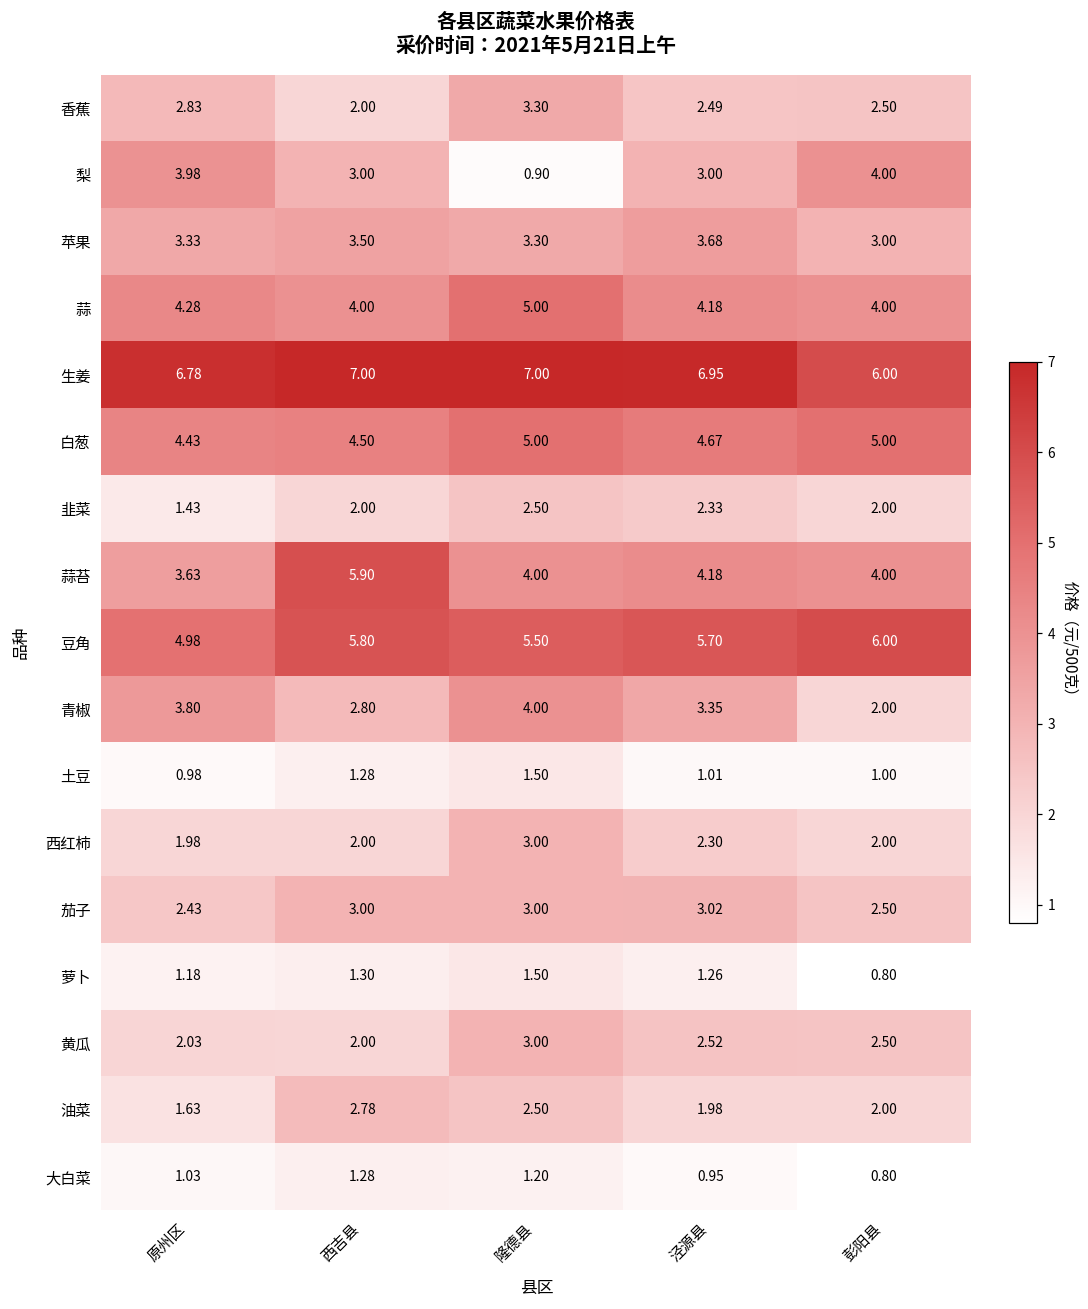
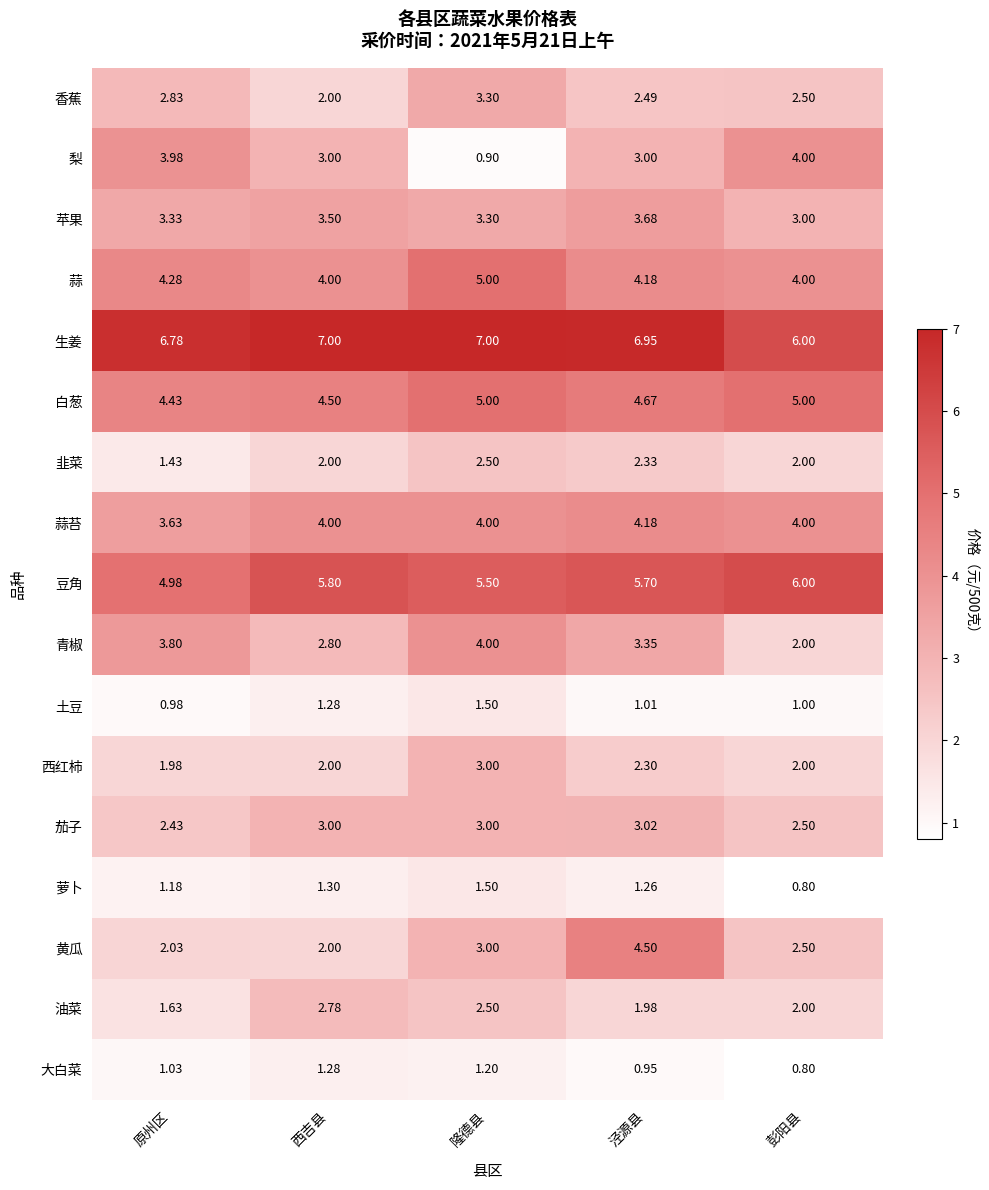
  {
    "香蕉": {
      "原州区": 2.83,
      "西吉县": 2.00,
      "隆德县": 3.30,
      "泾源县": 2.49,
      "彭阳县": 2.50
    },
    "梨": {
      "原州区": 3.98,
      "西吉县": 3.00,
      "隆德县": 0.90,
      "泾源县": 3.00,
      "彭阳县": 4.00
    },
    "苹果": {
      "原州区": 3.33,
      "西吉县": 3.50,
      "隆德县": 3.30,
      "泾源县": 3.68,
      "彭阳县": 3.00
    },
    "蒜": {
      "原州区": 4.28,
      "西吉县": 4.00,
      "隆德县": 5.00,
      "泾源县": 4.18,
      "彭阳县": 4.00
    },
    "生姜": {
      "原州区": 6.78,
      "西吉县": 7.00,
      "隆德县": 7.00,
      "泾源县": 6.95,
      "彭阳县": 6.00
    },
    "白葱": {
      "原州区": 4.43,
      "西吉县": 4.50,
      "隆德县": 5.00,
      "泾源县": 4.67,
      "彭阳县": 5.00
    },
    "韭菜": {
      "原州区": 1.43,
      "西吉县": 2.00,
      "隆德县": 2.50,
      "泾源县": 2.33,
      "彭阳县": 2.00
    },
    "蒜苔": {
      "原州区": 3.63,
-     "西吉县": 5.90,
+     "西吉县": 4.00,
      "隆德县": 4.00,
      "泾源县": 4.18,
      "彭阳县": 4.00
    },
    "豆角": {
      "原州区": 4.98,
      "西吉县": 5.80,
      "隆德县": 5.50,
      "泾源县": 5.70,
      "彭阳县": 6.00
    },
    "青椒": {
      "原州区": 3.80,
      "西吉县": 2.80,
      "隆德县": 4.00,
      "泾源县": 3.35,
      "彭阳县": 2.00
    },
    "土豆": {
      "原州区": 0.98,
      "西吉县": 1.28,
      "隆德县": 1.50,
      "泾源县": 1.01,
      "彭阳县": 1.00
    },
    "西红柿": {
      "原州区": 1.98,
      "西吉县": 2.00,
      "隆德县": 3.00,
      "泾源县": 2.30,
      "彭阳县": 2.00
    },
    "茄子": {
      "原州区": 2.43,
      "西吉县": 3.00,
      "隆德县": 3.00,
      "泾源县": 3.02,
      "彭阳县": 2.50
    },
    "萝卜": {
      "原州区": 1.18,
      "西吉县": 1.30,
      "隆德县": 1.50,
      "泾源县": 1.26,
      "彭阳县": 0.80
    },
    "黄瓜": {
      "原州区": 2.03,
      "西吉县": 2.00,
      "隆德县": 3.00,
-     "泾源县": 2.52,
+     "泾源县": 4.50,
      "彭阳县": 2.50
    },
    "油菜": {
      "原州区": 1.63,
      "西吉县": 2.78,
      "隆德县": 2.50,
      "泾源县": 1.98,
      "彭阳县": 2.00
    },
    "大白菜": {
      "原州区": 1.03,
      "西吉县": 1.28,
      "隆德县": 1.20,
      "泾源县": 0.95,
      "彭阳县": 0.80
    }
  }
